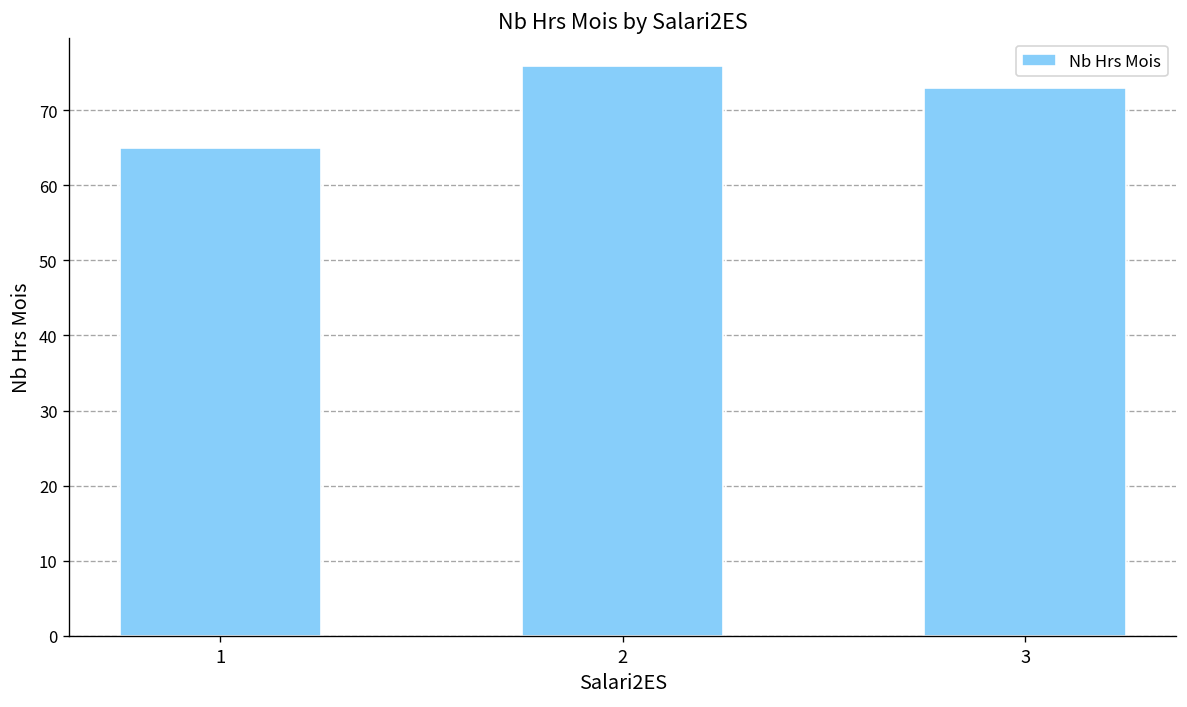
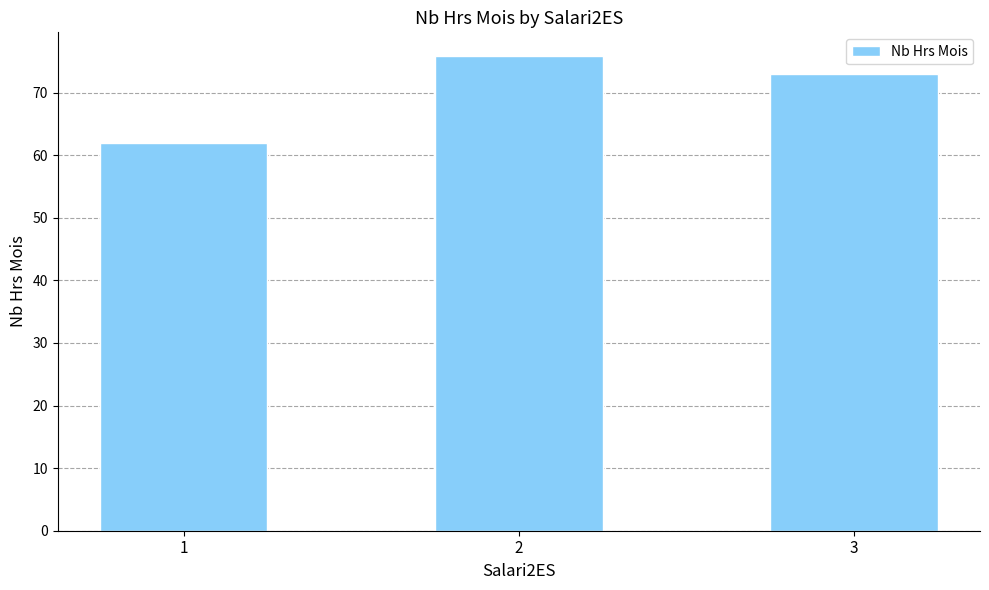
  {
-   "1": 65,
+   "1": 62,
    "2": 76,
    "3": 73
  }
